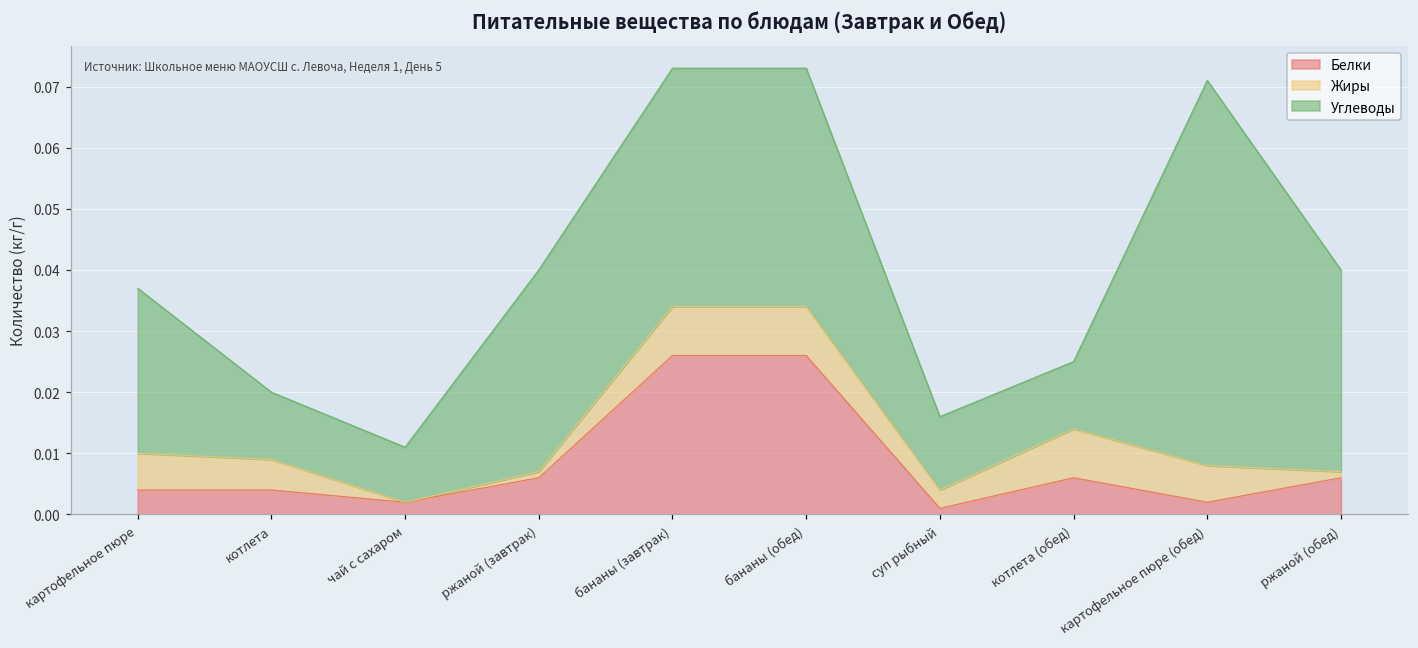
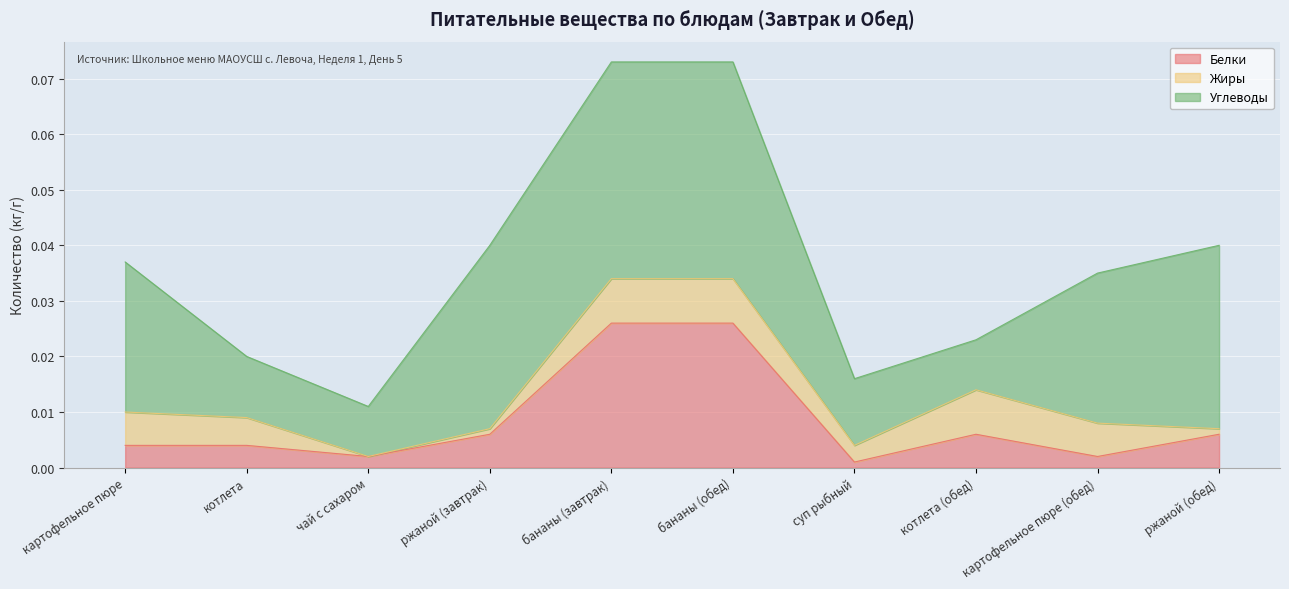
  {
    "Белки": {
      "картофельное пюре": 0.004,
      "котлета": 0.004,
      "ржаной (завтрак)": 0.006,
      "бананы (завтрак)": 0.026,
      "бананы (обед)": 0.026,
      "суп рыбный": 0.001,
      "котлета (обед)": 0.006,
      "картофельное пюре (обед)": 0.002,
      "ржаной (обед)": 0.006
    },
    "Жиры": {
      "картофельное пюре": 0.006,
      "котлета": 0.005,
      "ржаной (завтрак)": 0.001,
      "бананы (завтрак)": 0.008,
      "бананы (обед)": 0.008,
      "суп рыбный": 0.003,
      "котлета (обед)": 0.008,
      "картофельное пюре (обед)": 0.006,
      "ржаной (обед)": 0.001
    },
    "Углеводы": {
      "картофельное пюре": 0.027,
      "котлета": 0.011,
      "чай с сахаром": 0.009,
      "ржаной (завтрак)": 0.033,
      "бананы (завтрак)": 0.039,
      "бананы (обед)": 0.039,
      "суп рыбный": 0.012,
-     "котлета (обед)": 0.011,
-     "картофельное пюре (обед)": 0.063,
+     "котлета (обед)": 0.009,
+     "картофельное пюре (обед)": 0.027,
      "ржаной (обед)": 0.033
    }
  }
